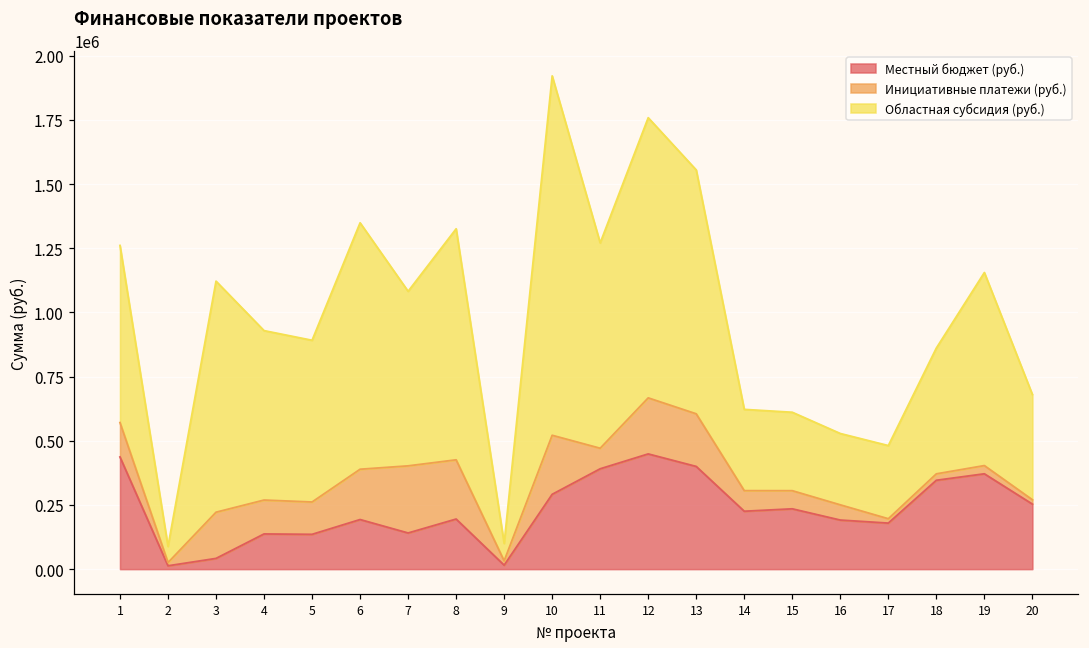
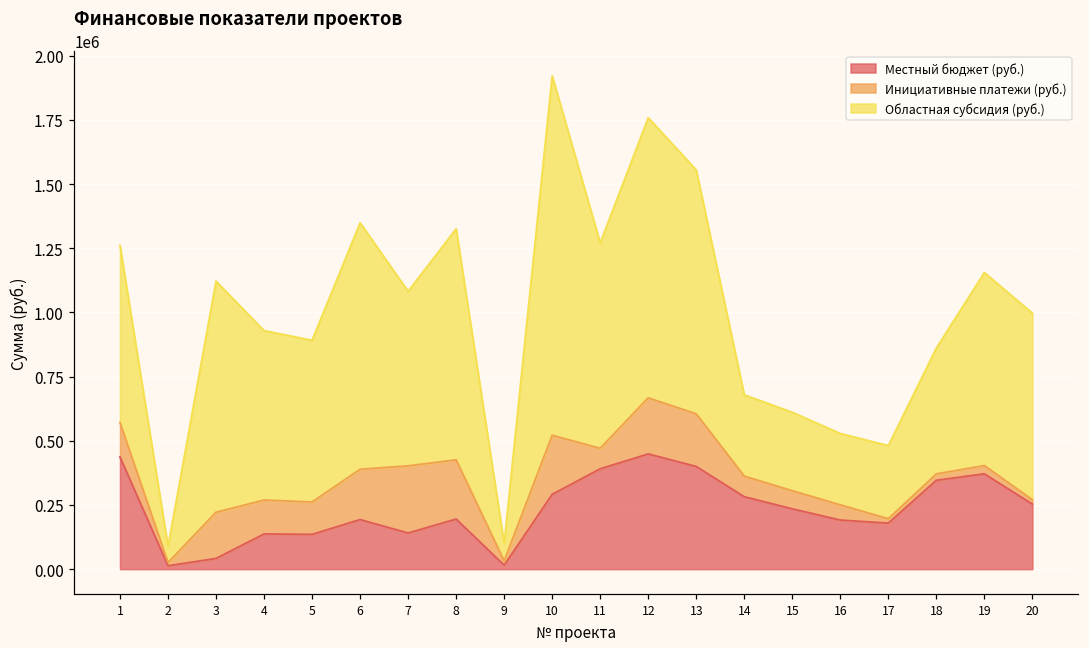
  {
    "Местный бюджет (руб.)": {
      "1": 440000,
      "2": 10000,
      "3": 40000,
      "4": 140000,
      "5": 140000,
      "6": 190000,
      "7": 140000,
      "8": 200000,
      "9": 20000,
      "10": 290000,
      "11": 390000,
      "12": 450000,
      "13": 400000,
-     "14": 230000,
+     "14": 280000,
      "15": 230000,
      "16": 190000,
      "17": 180000,
      "18": 350000,
      "19": 370000,
      "20": 250000
    },
    "Инициативные платежи (руб.)": {
      "1": 130000,
      "2": 10000,
      "3": 180000,
      "4": 130000,
      "5": 130000,
      "6": 200000,
      "7": 260000,
      "8": 230000,
      "9": 20000,
      "10": 230000,
      "11": 80000,
      "12": 220000,
      "13": 210000,
      "14": 80000,
      "15": 70000,
      "16": 60000,
      "17": 20000,
      "18": 30000,
      "19": 30000,
      "20": 20000
    },
    "Областная субсидия (руб.)": {
      "1": 690000,
      "2": 60000,
      "3": 900000,
      "4": 660000,
      "5": 630000,
      "6": 960000,
      "7": 680000,
      "8": 900000,
      "9": 70000,
      "10": 1400000,
      "11": 800000,
      "12": 1090000,
      "13": 950000,
      "14": 320000,
      "15": 310000,
      "16": 280000,
      "17": 290000,
      "18": 490000,
      "19": 750000,
-     "20": 410000
+     "20": 730000
    }
  }
